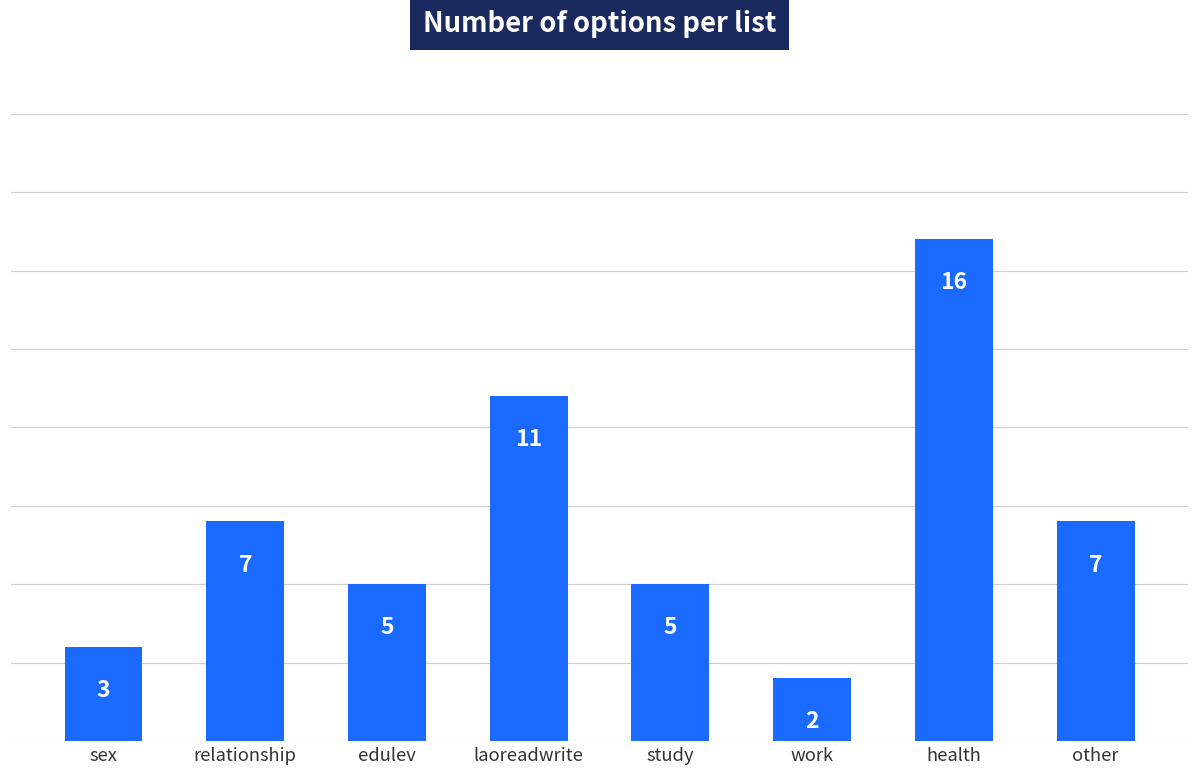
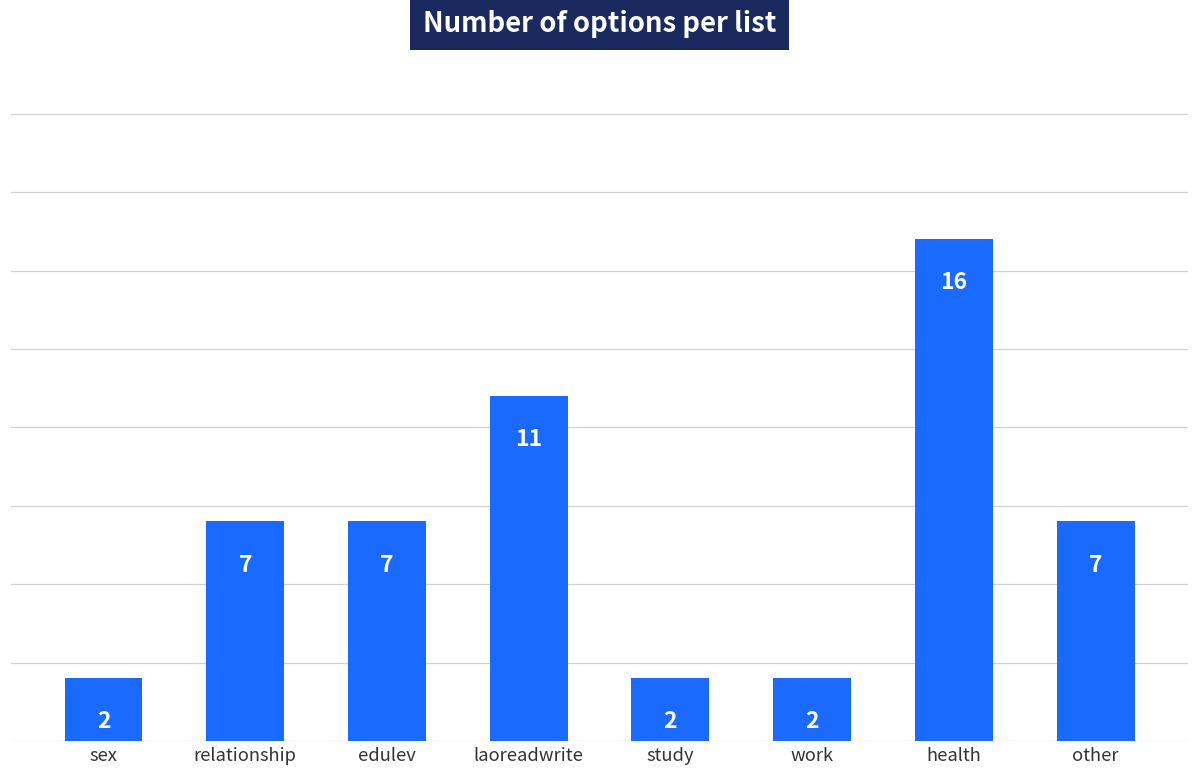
  {
-   "sex": 3,
+   "sex": 2,
    "relationship": 7,
-   "edulev": 5,
+   "edulev": 7,
    "laoreadwrite": 11,
-   "study": 5,
+   "study": 2,
    "work": 2,
    "health": 16,
    "other": 7
  }
